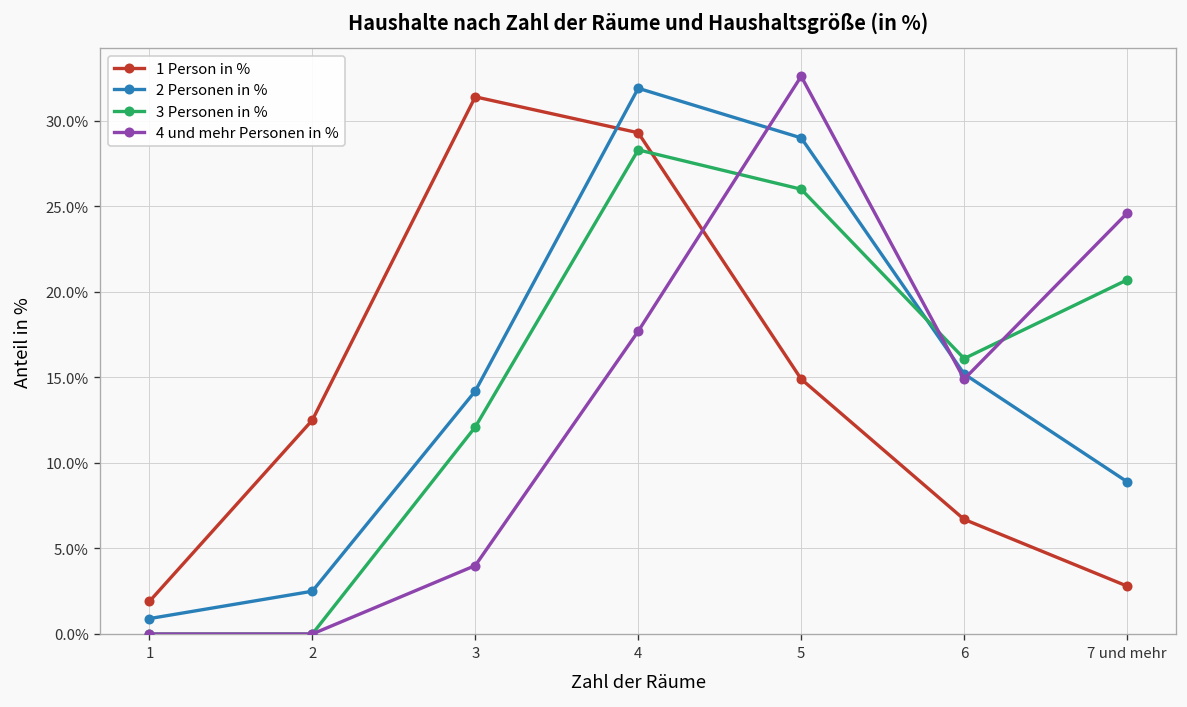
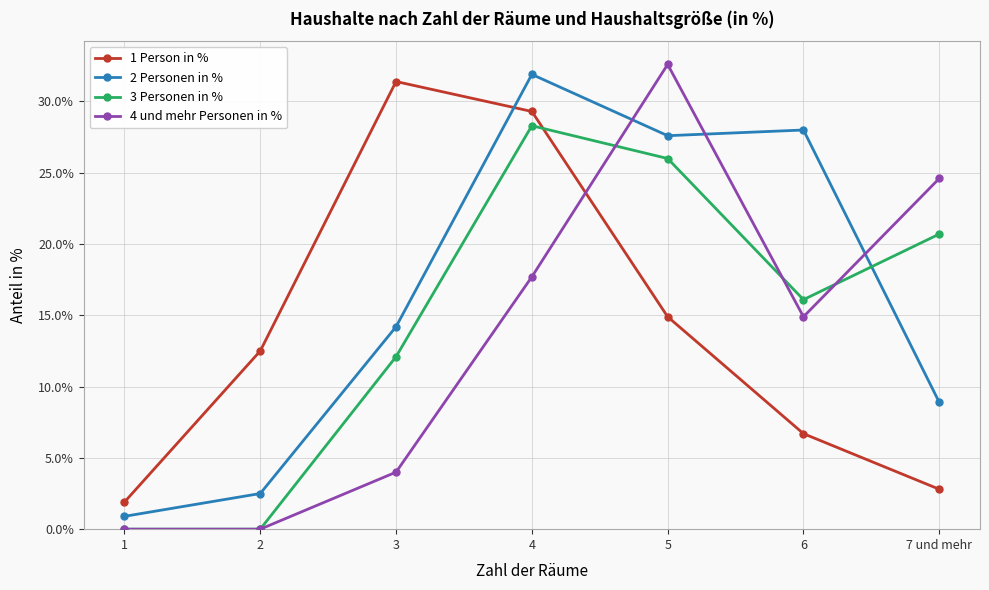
  {
    "1 Person in %": {
      "1": "1.9%",
      "2": "12.5%",
      "3": "31.4%",
      "4": "29.3%",
      "5": "14.9%",
      "6": "6.7%",
      "7 und mehr": "2.8%"
    },
    "2 Personen in %": {
      "1": "0.9%",
      "2": "2.5%",
      "3": "14.2%",
      "4": "31.9%",
-     "5": "29.0%",
-     "6": "15.2%",
+     "5": "27.6%",
+     "6": "28.0%",
      "7 und mehr": "8.9%"
    },
    "3 Personen in %": {
      "3": "12.1%",
      "4": "28.3%",
      "5": "26.0%",
      "6": "16.1%",
      "7 und mehr": "20.7%"
    },
    "4 und mehr Personen in %": {
      "3": "4.0%",
      "4": "17.7%",
      "5": "32.6%",
      "6": "14.9%",
      "7 und mehr": "24.6%"
    }
  }
